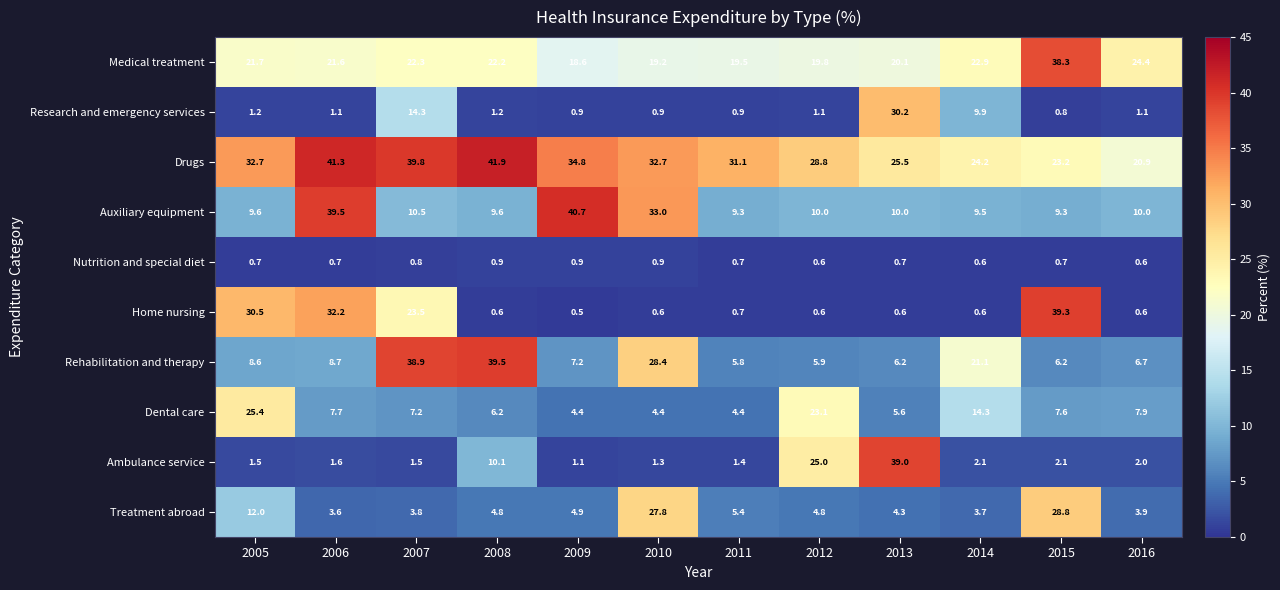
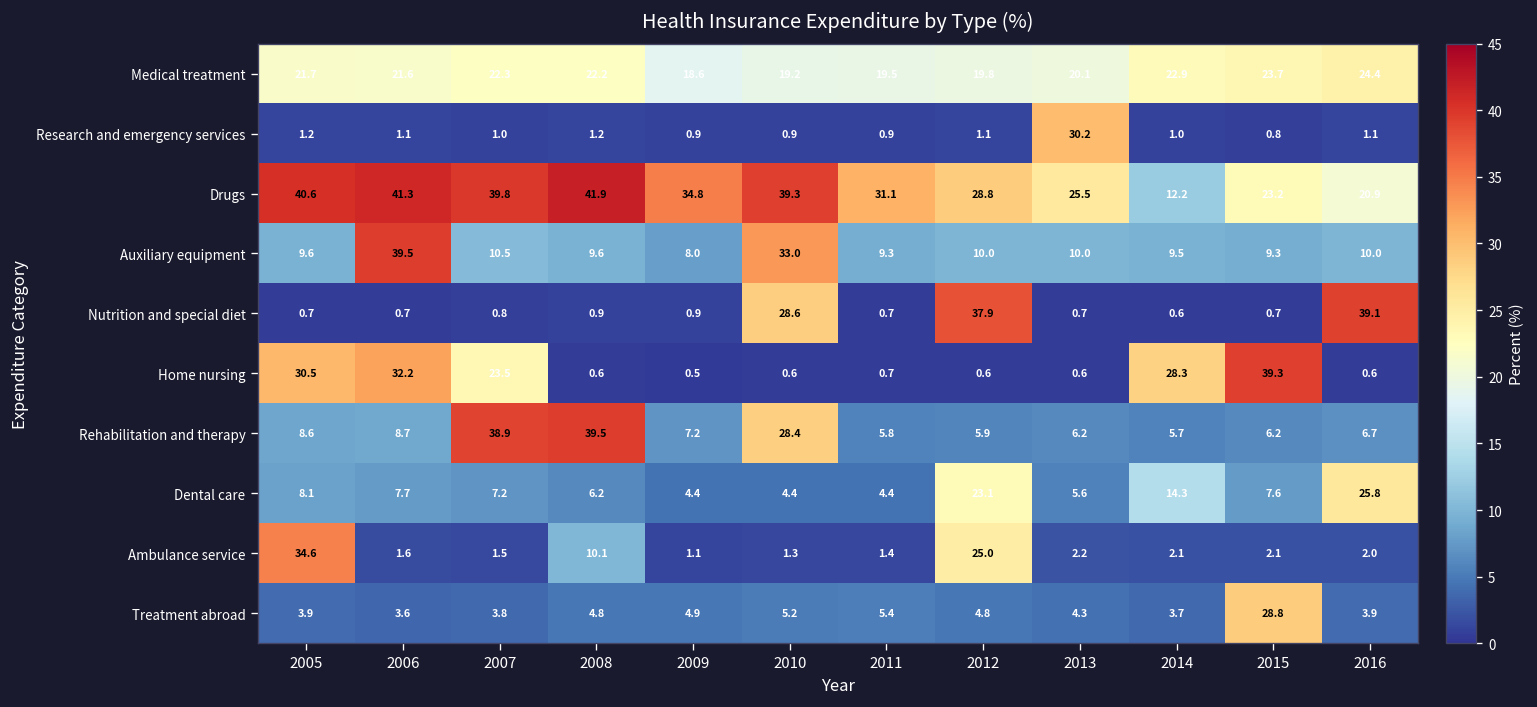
  {
    "Medical treatment": {
      "2005": 21.7,
      "2006": 21.6,
      "2007": 22.3,
      "2008": 22.2,
      "2014": 22.9,
-     "2015": 38.3,
+     "2015": 23.7,
      "2016": 24.4
    },
    "Research and emergency services": {
      "2005": 1.2,
      "2006": 1.1,
-     "2007": 14.3,
+     "2007": 1.0,
      "2008": 1.2,
      "2009": 0.9,
      "2010": 0.9,
      "2011": 0.9,
      "2012": 1.1,
      "2013": 30.2,
-     "2014": 9.9,
+     "2014": 1.0,
      "2015": 0.8,
      "2016": 1.1
    },
    "Drugs": {
-     "2005": 32.7,
+     "2005": 40.6,
      "2006": 41.3,
      "2007": 39.8,
      "2008": 41.9,
      "2009": 34.8,
-     "2010": 32.7,
+     "2010": 39.3,
      "2011": 31.1,
      "2012": 28.8,
      "2013": 25.5,
-     "2014": 24.2,
+     "2014": 12.2,
      "2015": 23.2
    },
    "Auxiliary equipment": {
      "2005": 9.6,
      "2006": 39.5,
      "2007": 10.5,
      "2008": 9.6,
-     "2009": 40.7,
+     "2009": 8.0,
      "2010": 33.0,
      "2011": 9.3,
      "2012": 10.0,
      "2013": 10.0,
      "2014": 9.5,
      "2015": 9.3,
      "2016": 10.0
    },
    "Nutrition and special diet": {
      "2005": 0.7,
      "2006": 0.7,
      "2007": 0.8,
      "2008": 0.9,
      "2009": 0.9,
-     "2010": 0.9,
+     "2010": 28.6,
      "2011": 0.7,
-     "2012": 0.6,
+     "2012": 37.9,
      "2013": 0.7,
      "2014": 0.6,
      "2015": 0.7,
-     "2016": 0.6
+     "2016": 39.1
    },
    "Home nursing": {
      "2005": 30.5,
      "2006": 32.2,
      "2007": 23.5,
      "2008": 0.6,
      "2009": 0.5,
      "2010": 0.6,
      "2011": 0.7,
      "2012": 0.6,
      "2013": 0.6,
-     "2014": 0.6,
+     "2014": 28.3,
      "2015": 39.3,
      "2016": 0.6
    },
    "Rehabilitation and therapy": {
      "2005": 8.6,
      "2006": 8.7,
      "2007": 38.9,
      "2008": 39.5,
      "2009": 7.2,
      "2010": 28.4,
      "2011": 5.8,
      "2012": 5.9,
      "2013": 6.2,
-     "2014": 21.1,
+     "2014": 5.7,
      "2015": 6.2,
      "2016": 6.7
    },
    "Dental care": {
-     "2005": 25.4,
+     "2005": 8.1,
      "2006": 7.7,
      "2007": 7.2,
      "2008": 6.2,
      "2009": 4.4,
      "2010": 4.4,
      "2011": 4.4,
      "2012": 23.1,
      "2013": 5.6,
      "2014": 14.3,
      "2015": 7.6,
-     "2016": 7.9
+     "2016": 25.8
    },
    "Ambulance service": {
-     "2005": 1.5,
+     "2005": 34.6,
      "2006": 1.6,
      "2007": 1.5,
      "2008": 10.1,
      "2009": 1.1,
      "2010": 1.3,
      "2011": 1.4,
      "2012": 25.0,
-     "2013": 39.0,
+     "2013": 2.2,
      "2014": 2.1,
      "2015": 2.1,
      "2016": 2.0
    },
    "Treatment abroad": {
-     "2005": 12.0,
+     "2005": 3.9,
      "2006": 3.6,
      "2007": 3.8,
      "2008": 4.8,
      "2009": 4.9,
-     "2010": 27.8,
+     "2010": 5.2,
      "2011": 5.4,
      "2012": 4.8,
      "2013": 4.3,
      "2014": 3.7,
      "2015": 28.8,
      "2016": 3.9
    }
  }
